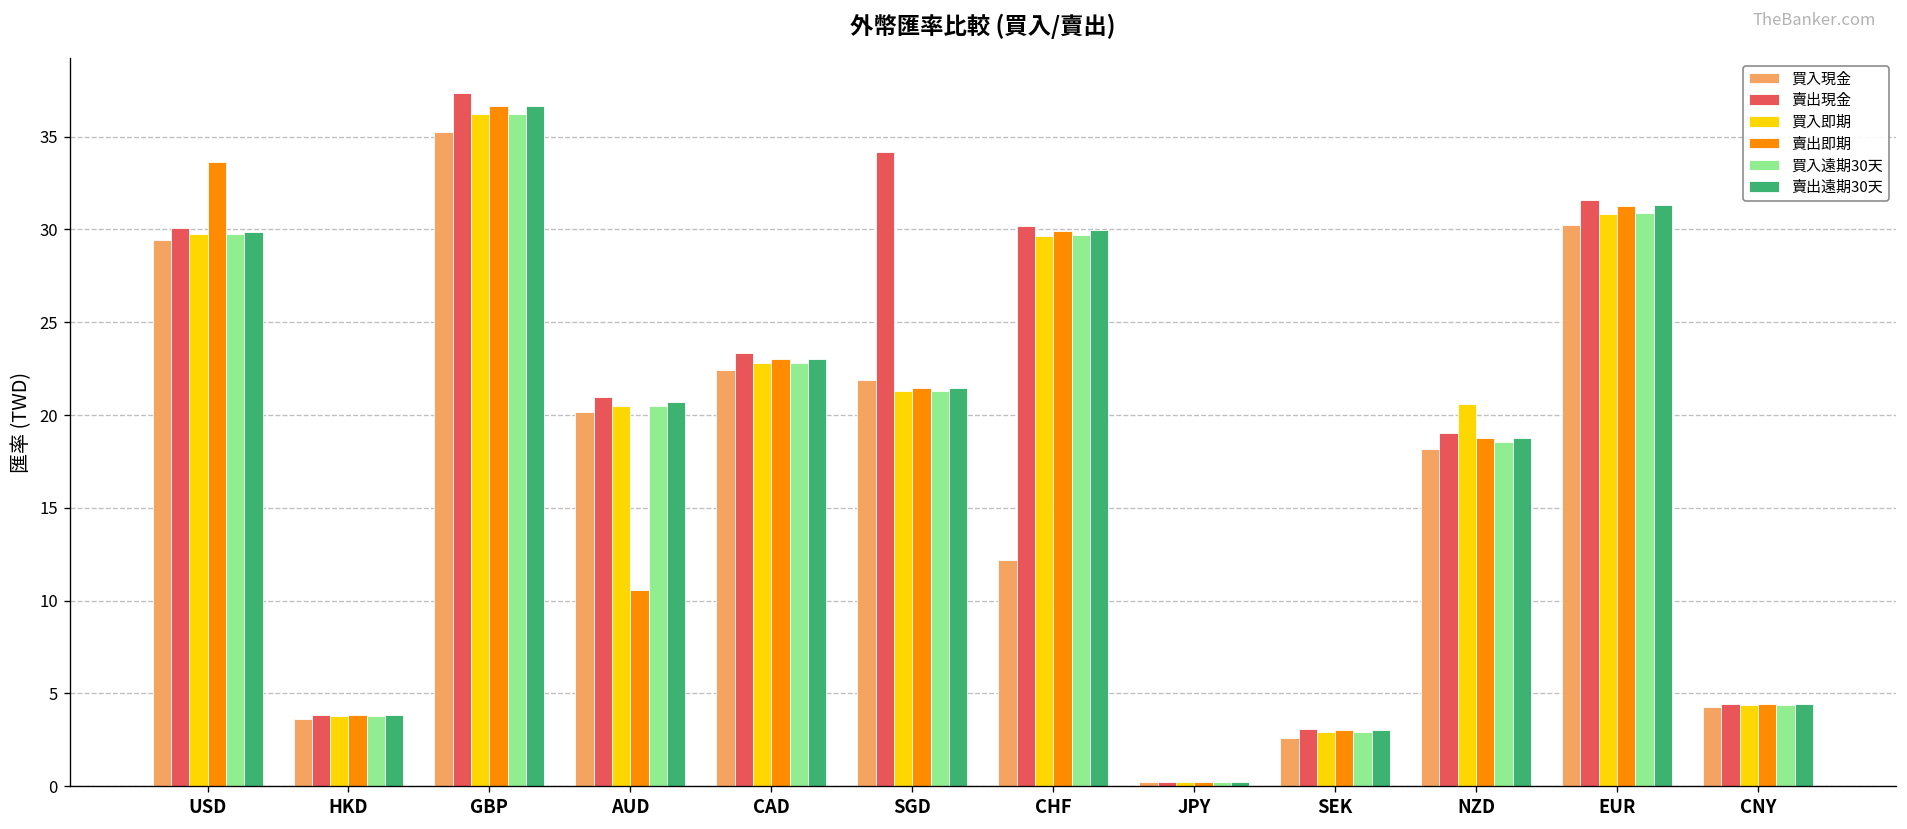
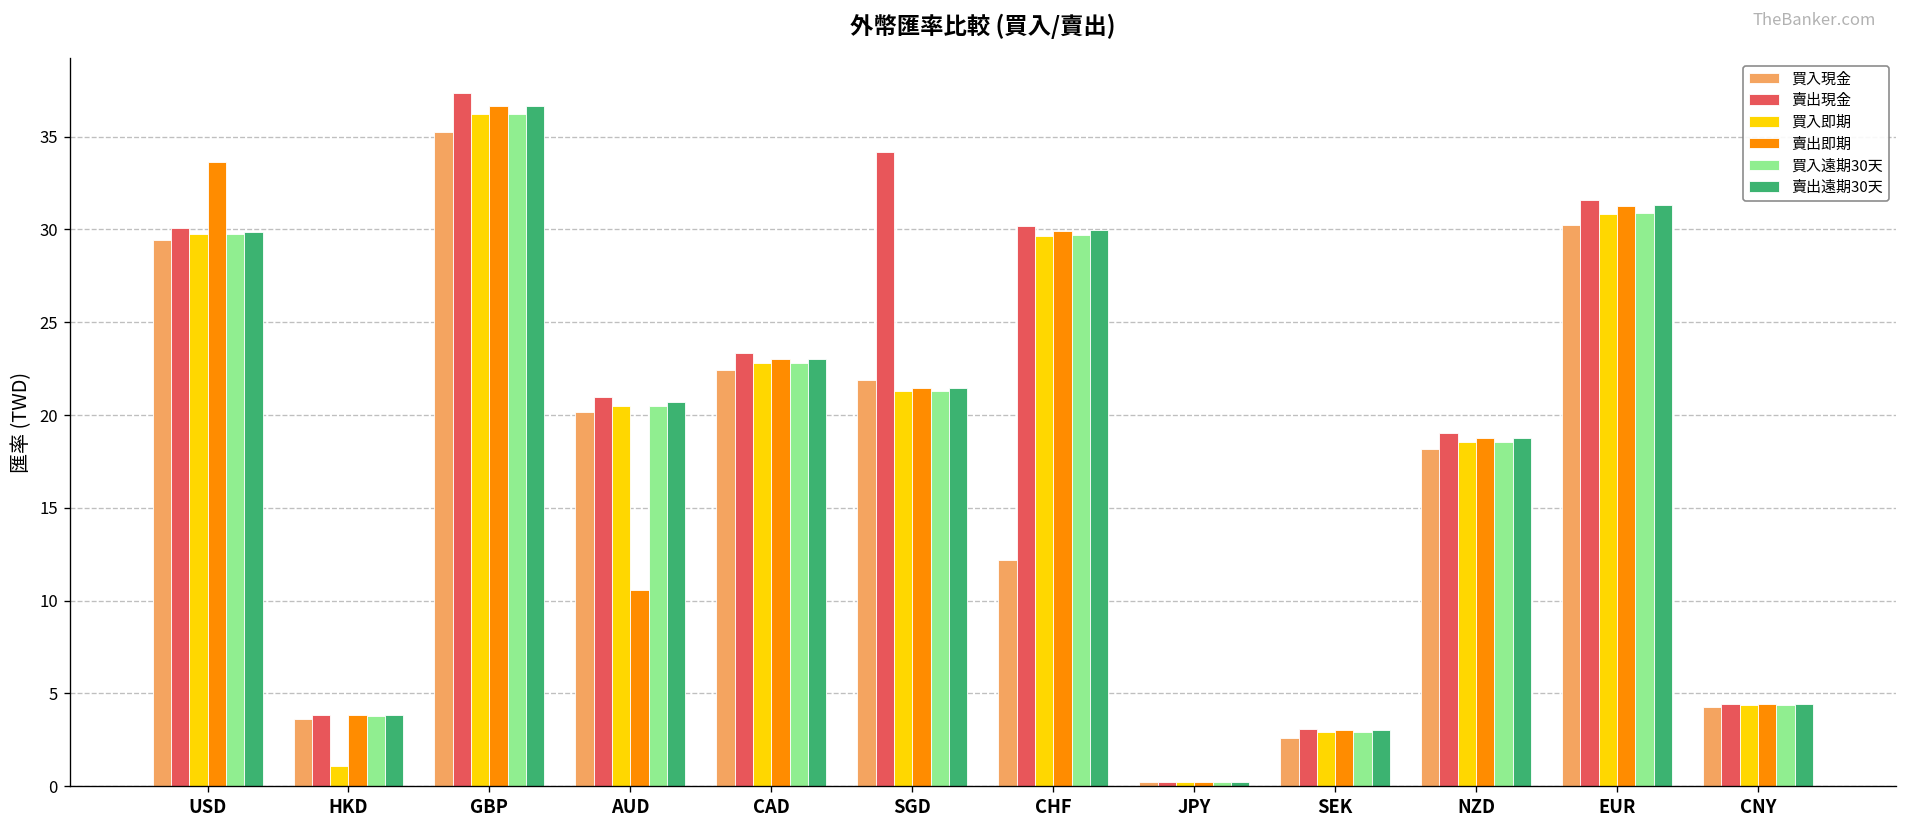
  {
    "買入現金": {
      "USD": 29.4,
      "HKD": 3.6,
      "GBP": 35.2,
      "AUD": 20.2,
      "CAD": 22.4,
      "SGD": 21.9,
      "CHF": 12.2,
      "JPY": 0.2,
      "SEK": 2.6,
      "NZD": 18.2,
      "EUR": 30.2,
      "CNY": 4.3
    },
    "賣出現金": {
      "USD": 30.1,
      "HKD": 3.8,
      "GBP": 37.3,
      "AUD": 21.0,
      "CAD": 23.3,
      "SGD": 34.1,
      "CHF": 30.2,
      "JPY": 0.2,
      "SEK": 3.1,
      "NZD": 19.0,
      "EUR": 31.6,
      "CNY": 4.4
    },
    "買入即期": {
      "USD": 29.8,
-     "HKD": 3.8,
+     "HKD": 1.1,
      "GBP": 36.2,
      "AUD": 20.5,
      "CAD": 22.8,
      "SGD": 21.3,
      "CHF": 29.7,
      "JPY": 0.2,
      "SEK": 2.9,
-     "NZD": 20.6,
+     "NZD": 18.5,
      "EUR": 30.9,
      "CNY": 4.4
    },
    "賣出即期": {
      "USD": 33.6,
      "HKD": 3.8,
      "GBP": 36.6,
      "AUD": 10.6,
      "CAD": 23.0,
      "SGD": 21.5,
      "CHF": 29.9,
      "JPY": 0.2,
      "SEK": 3.0,
      "NZD": 18.7,
      "EUR": 31.3,
      "CNY": 4.4
    },
    "買入遠期30天": {
      "USD": 29.7,
      "HKD": 3.8,
      "GBP": 36.2,
      "AUD": 20.5,
      "CAD": 22.8,
      "SGD": 21.3,
      "CHF": 29.7,
      "JPY": 0.2,
      "SEK": 2.9,
      "NZD": 18.5,
      "EUR": 30.9,
      "CNY": 4.3
    },
    "賣出遠期30天": {
      "USD": 29.8,
      "HKD": 3.8,
      "GBP": 36.6,
      "AUD": 20.7,
      "CAD": 23.0,
      "SGD": 21.5,
      "CHF": 30.0,
      "JPY": 0.2,
      "SEK": 3.0,
      "NZD": 18.7,
      "EUR": 31.3,
      "CNY": 4.4
    }
  }
